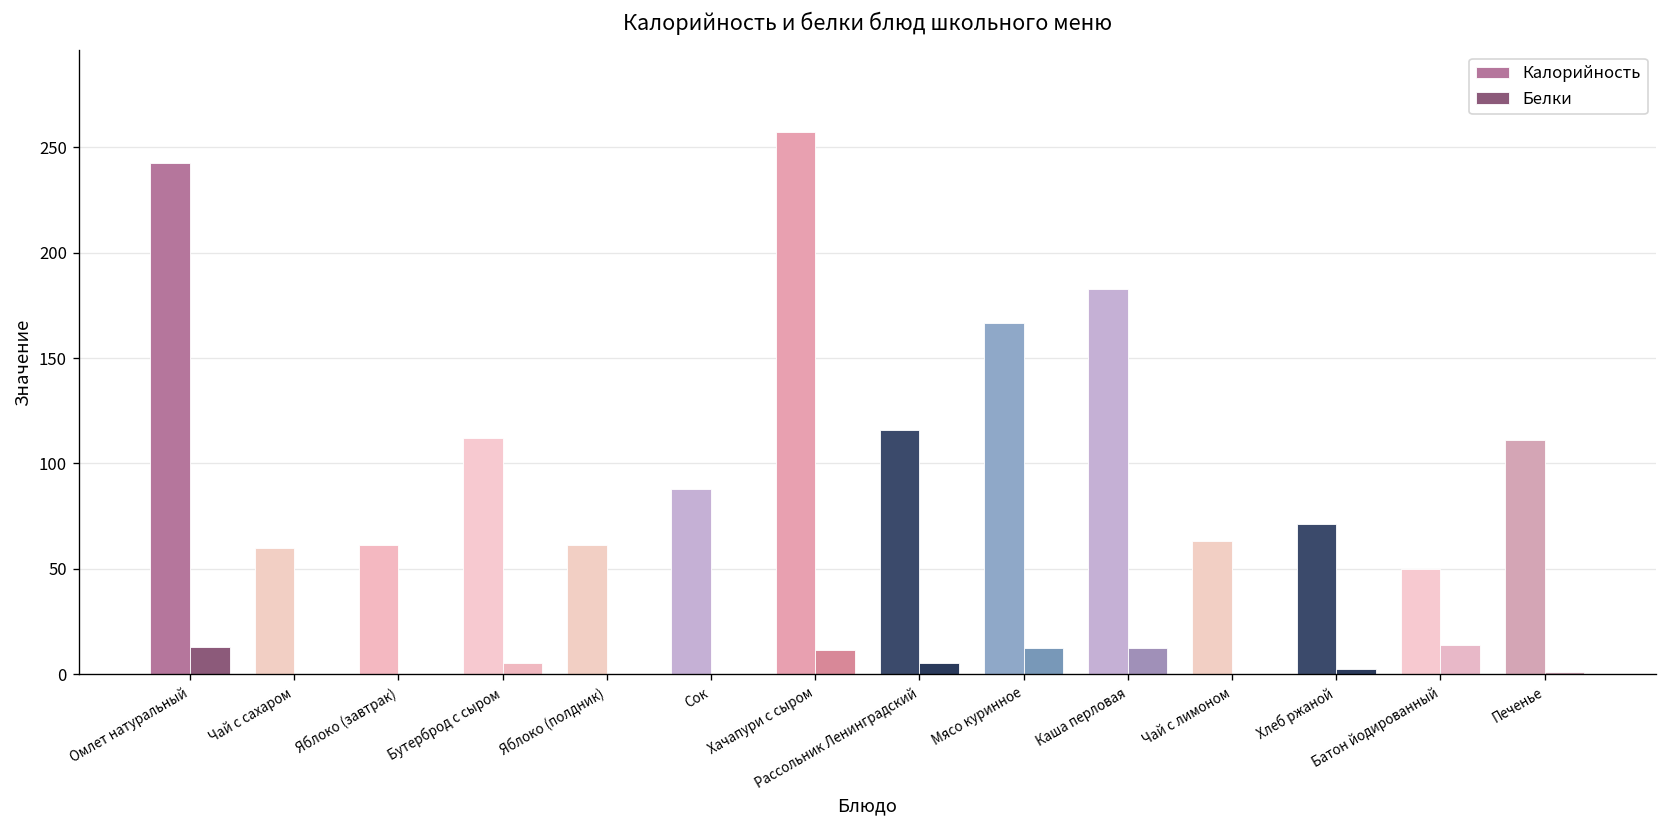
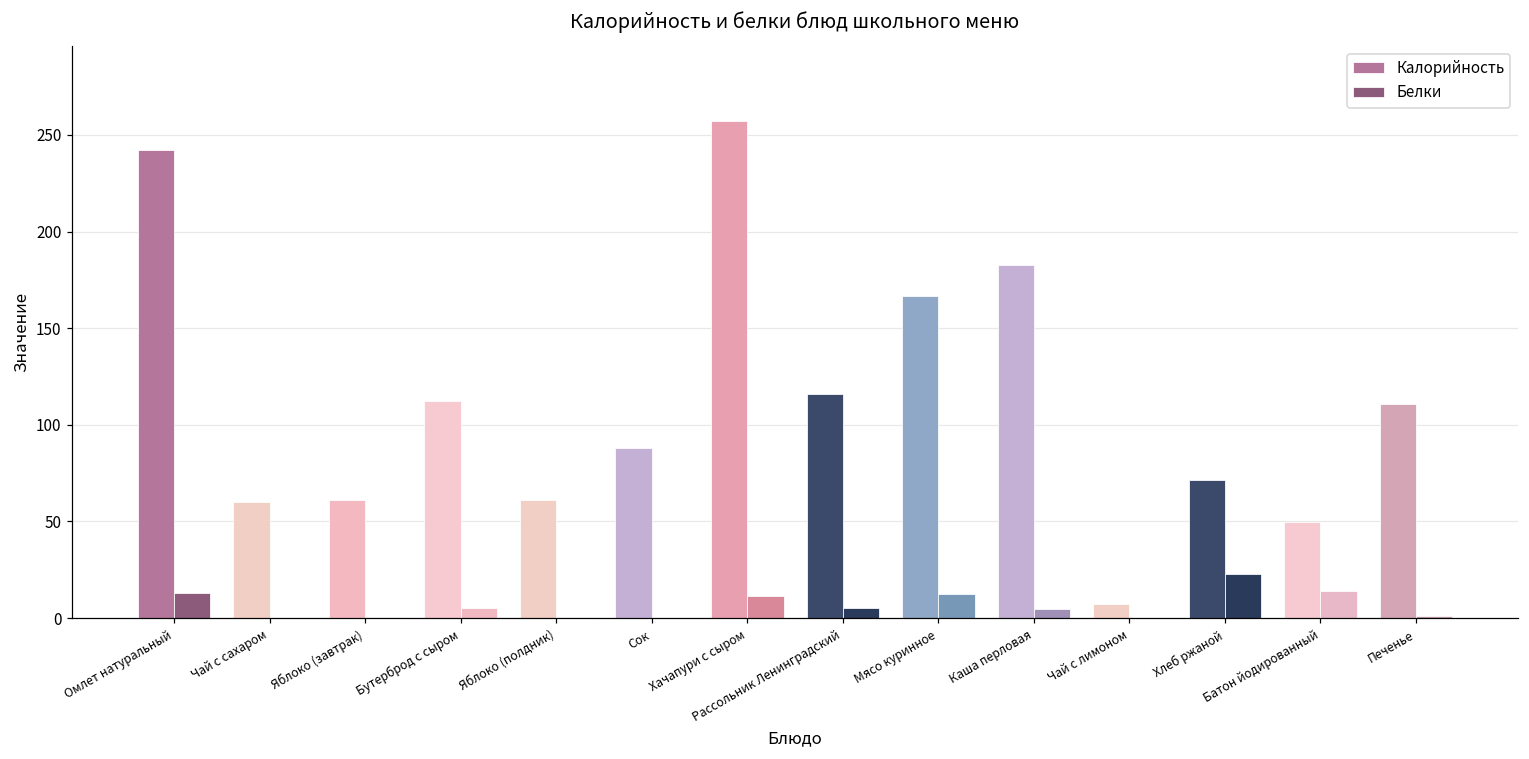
  {
    "Калорийность": {
      "Омлет натуральный": 242,
      "Чай с сахаром": 60,
      "Яблоко (завтрак)": 61,
      "Бутерброд с сыром": 112,
      "Яблоко (полдник)": 61,
      "Сок": 88,
      "Хачапури с сыром": 257,
      "Рассольник Ленинградский": 116,
      "Мясо куринное": 167,
      "Каша перловая": 183,
-     "Чай с лимоном": 63,
+     "Чай с лимоном": 8,
      "Хлеб ржаной": 71,
      "Батон йодированный": 50,
      "Печенье": 111
    },
    "Белки": {
      "Омлет натуральный": 13,
      "Бутерброд с сыром": 5,
      "Сок": 0,
      "Хачапури с сыром": 12,
      "Рассольник Ленинградский": 5,
      "Мясо куринное": 13,
-     "Каша перловая": 12,
-     "Хлеб ржаной": 3,
+     "Каша перловая": 5,
+     "Хлеб ржаной": 23,
      "Батон йодированный": 14
    }
  }
